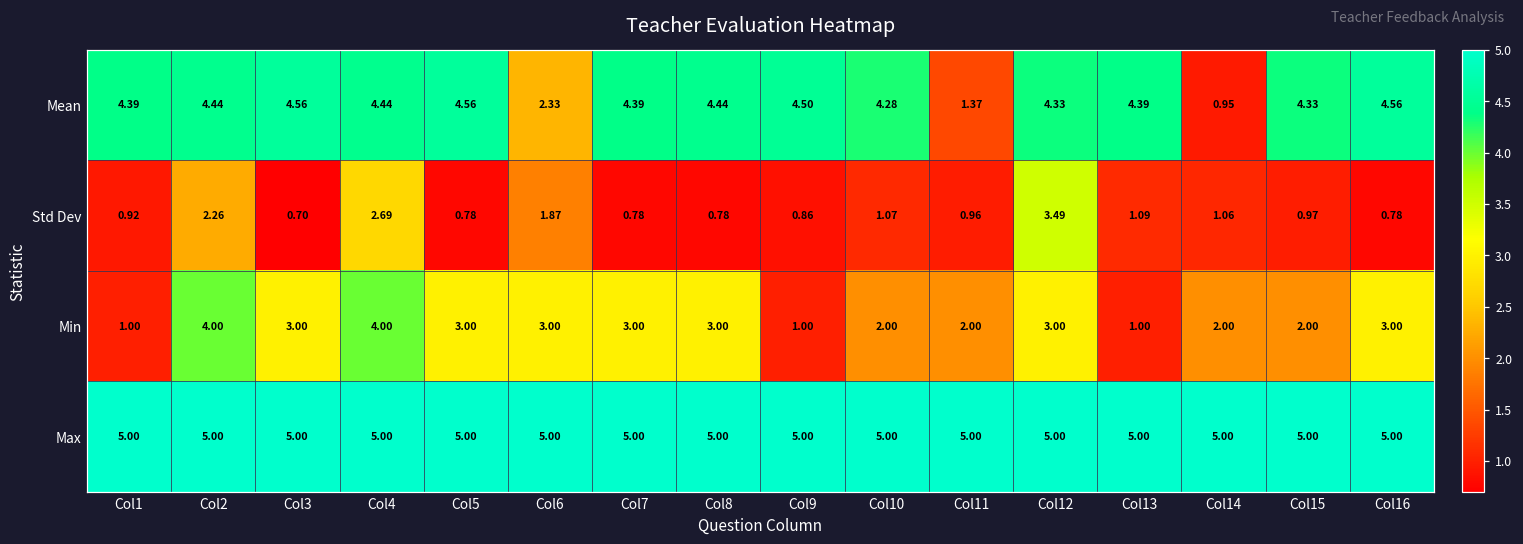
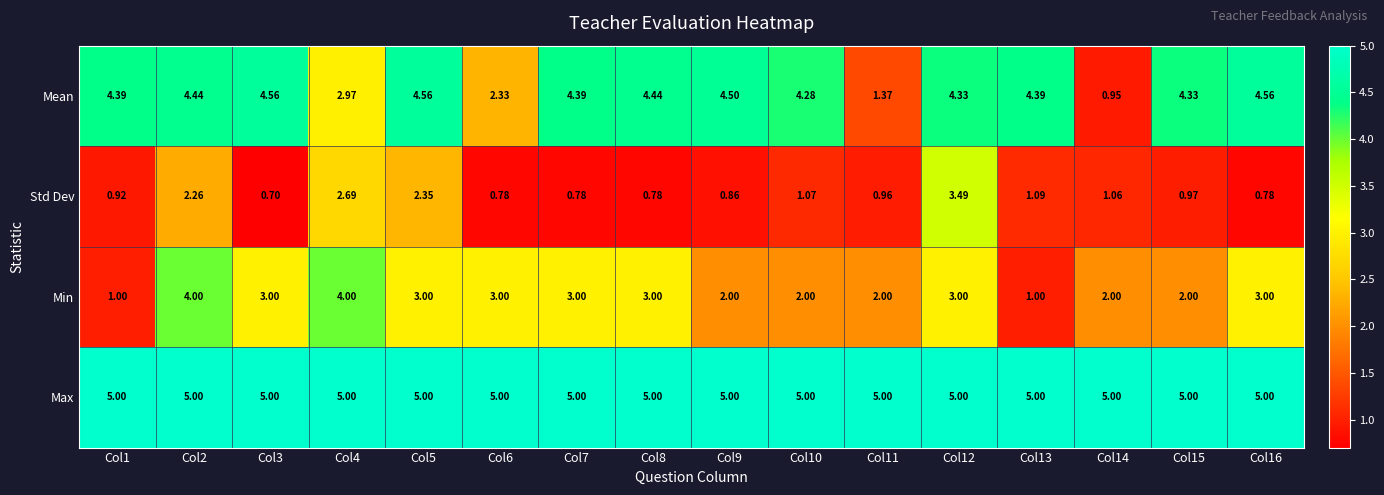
  {
    "Mean": {
      "Col1": 4.39,
      "Col2": 4.44,
      "Col3": 4.56,
-     "Col4": 4.44,
+     "Col4": 2.97,
      "Col5": 4.56,
      "Col6": 2.33,
      "Col7": 4.39,
      "Col8": 4.44,
      "Col9": 4.50,
      "Col10": 4.28,
      "Col11": 1.37,
      "Col12": 4.33,
      "Col13": 4.39,
      "Col14": 0.95,
      "Col15": 4.33,
      "Col16": 4.56
    },
    "Std Dev": {
      "Col1": 0.92,
      "Col2": 2.26,
      "Col3": 0.70,
      "Col4": 2.69,
-     "Col5": 0.78,
-     "Col6": 1.87,
+     "Col5": 2.35,
+     "Col6": 0.78,
      "Col7": 0.78,
      "Col8": 0.78,
      "Col9": 0.86,
      "Col10": 1.07,
      "Col11": 0.96,
      "Col12": 3.49,
      "Col13": 1.09,
      "Col14": 1.06,
      "Col15": 0.97,
      "Col16": 0.78
    },
    "Min": {
      "Col1": 1.00,
      "Col2": 4.00,
      "Col3": 3.00,
      "Col4": 4.00,
      "Col5": 3.00,
      "Col6": 3.00,
      "Col7": 3.00,
      "Col8": 3.00,
-     "Col9": 1.00,
+     "Col9": 2.00,
      "Col10": 2.00,
      "Col11": 2.00,
      "Col12": 3.00,
      "Col13": 1.00,
      "Col14": 2.00,
      "Col15": 2.00,
      "Col16": 3.00
    },
    "Max": {
      "Col1": 5.00,
      "Col2": 5.00,
      "Col3": 5.00,
      "Col4": 5.00,
      "Col5": 5.00,
      "Col6": 5.00,
      "Col7": 5.00,
      "Col8": 5.00,
      "Col9": 5.00,
      "Col10": 5.00,
      "Col11": 5.00,
      "Col12": 5.00,
      "Col13": 5.00,
      "Col14": 5.00,
      "Col15": 5.00,
      "Col16": 5.00
    }
  }
